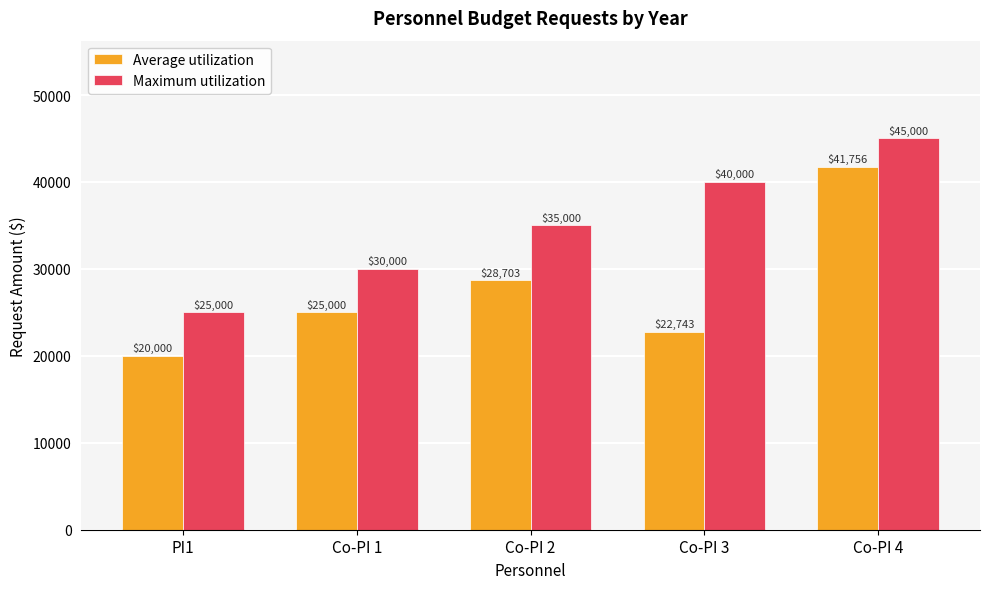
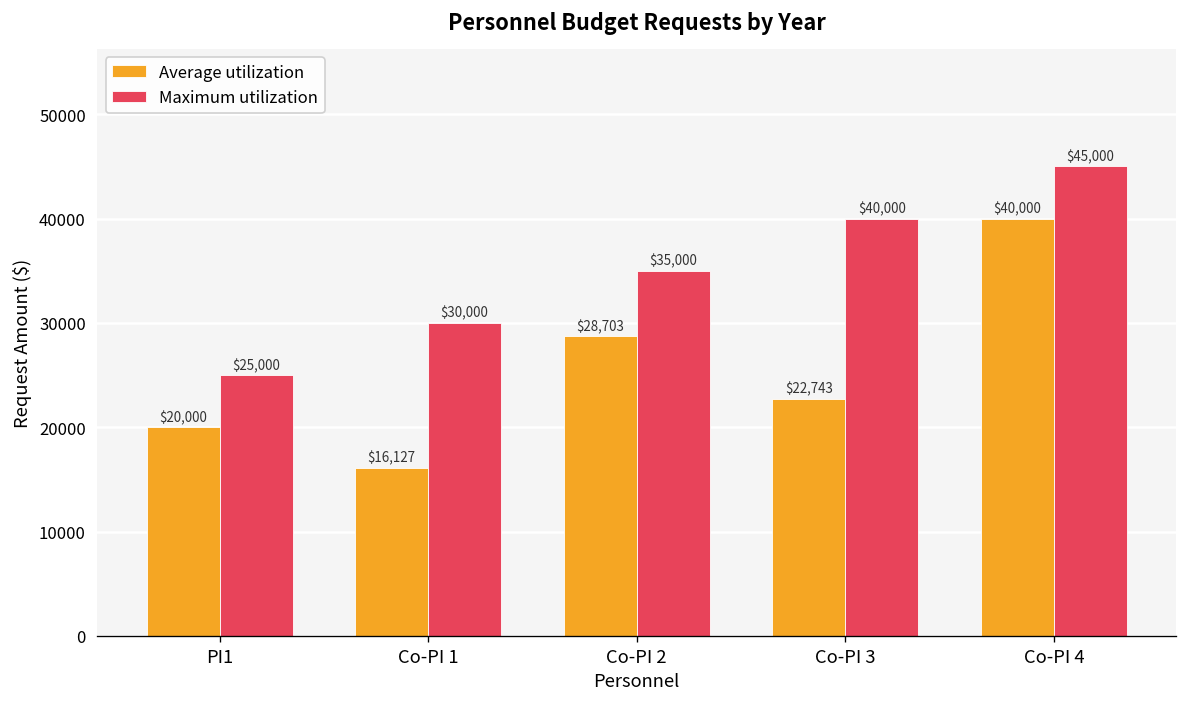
  {
    "Average utilization": {
      "PI1": "$20,000",
-     "Co-PI 1": "$25,000",
+     "Co-PI 1": "$16,127",
      "Co-PI 2": "$28,703",
      "Co-PI 3": "$22,743",
-     "Co-PI 4": "$41,756"
+     "Co-PI 4": "$40,000"
    },
    "Maximum utilization": {
      "PI1": "$25,000",
      "Co-PI 1": "$30,000",
      "Co-PI 2": "$35,000",
      "Co-PI 3": "$40,000",
      "Co-PI 4": "$45,000"
    }
  }
